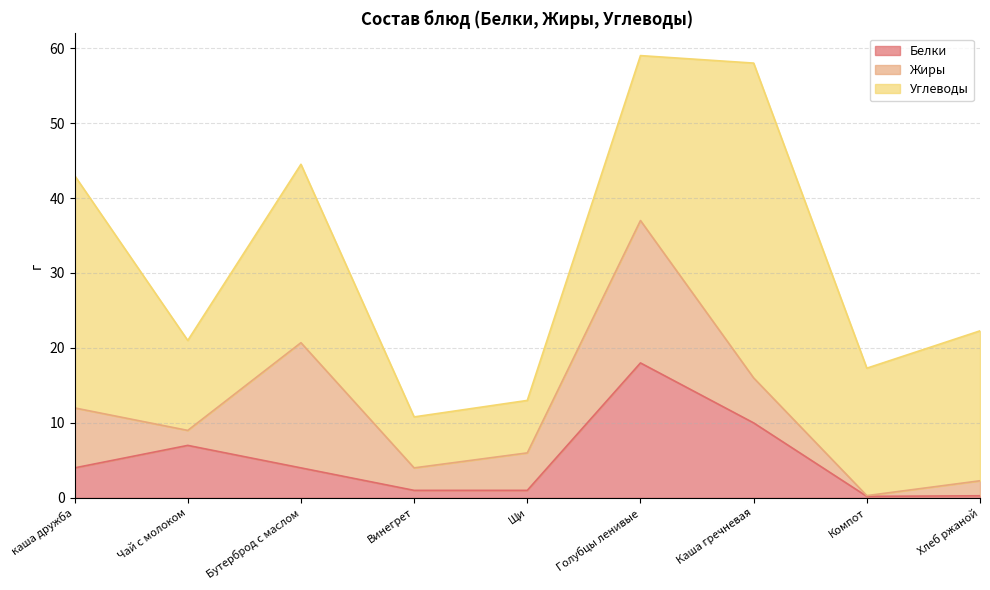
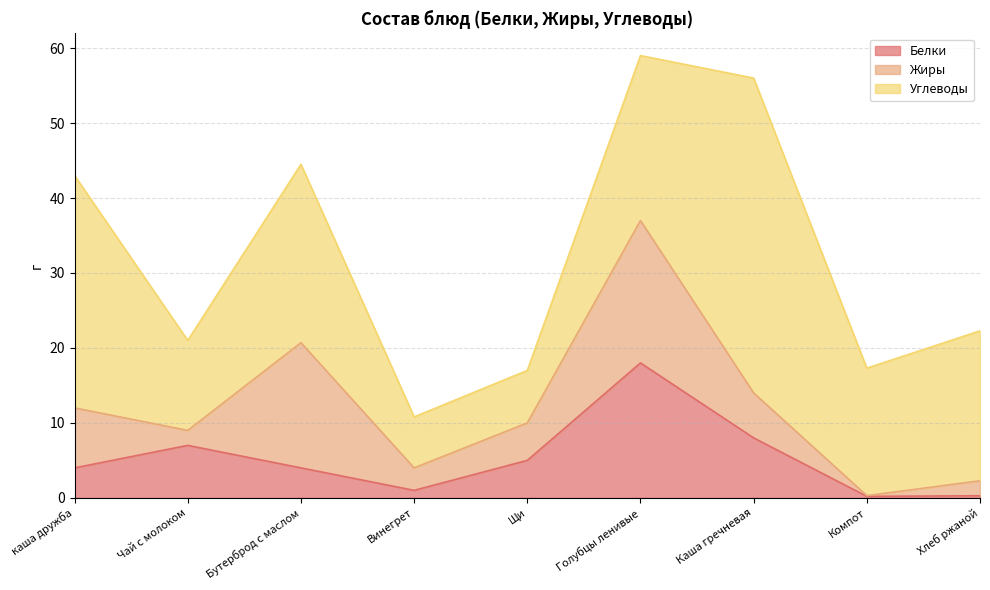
  {
    "Белки": {
      "каша дружба": 4,
      "Чай с молоком": 7,
      "Бутерброд с маслом": 4,
      "Винегрет": 1,
-     "Щи": 1,
+     "Щи": 5,
      "Голубцы ленивые": 18,
-     "Каша гречневая": 10,
+     "Каша гречневая": 8,
      "Хлеб ржаной": 0
    }
  }
